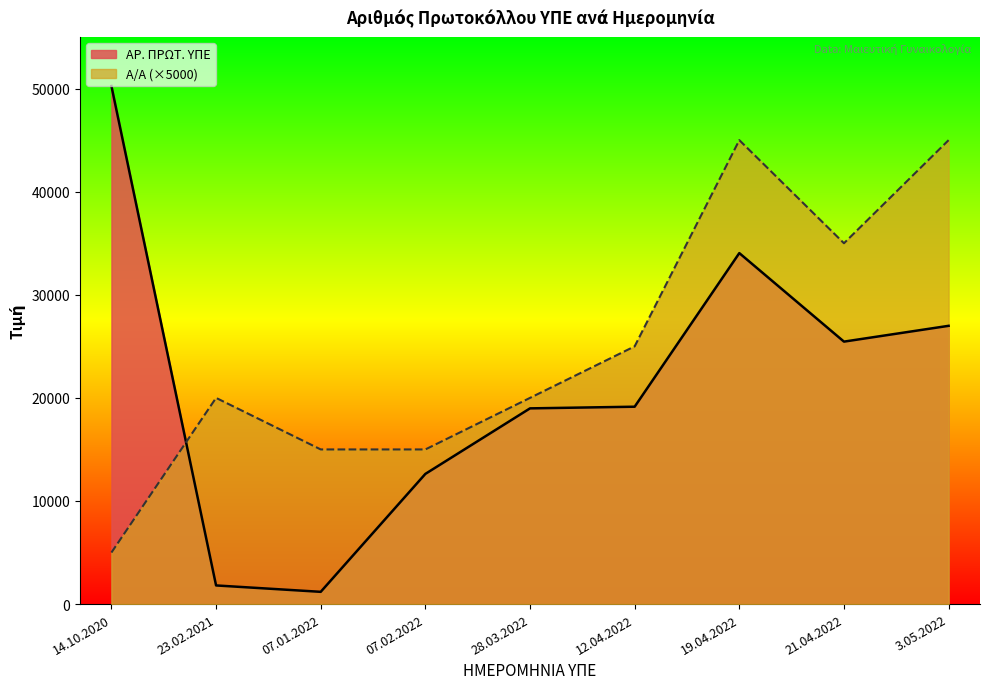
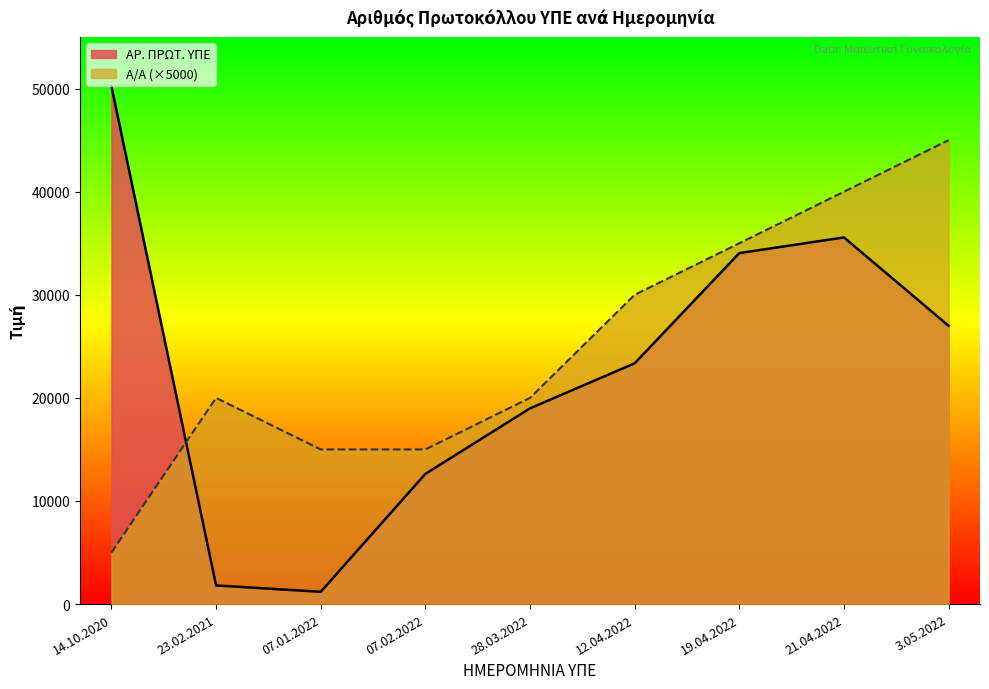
  {
    "ΑΡ. ΠΡΩΤ. ΥΠΕ": {
      "14.10.2020": 50200,
      "23.02.2021": 1800,
      "07.01.2022": 1200,
      "07.02.2022": 12600,
      "28.03.2022": 19000,
-     "12.04.2022": 19100,
+     "12.04.2022": 23400,
      "19.04.2022": 34000,
-     "21.04.2022": 25500,
+     "21.04.2022": 35600,
      "3.05.2022": 27000
    },
    "Α/Α (×5000)": {
      "14.10.2020": 5000,
      "23.02.2021": 20000,
      "07.01.2022": 15000,
      "07.02.2022": 15000,
      "28.03.2022": 20000,
-     "12.04.2022": 25000,
-     "19.04.2022": 45000,
-     "21.04.2022": 35000,
+     "12.04.2022": 30000,
+     "19.04.2022": 35000,
+     "21.04.2022": 40000,
      "3.05.2022": 45000
    }
  }
